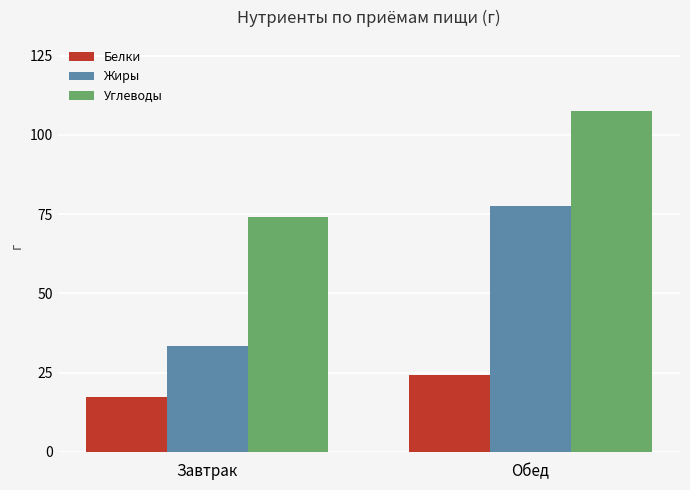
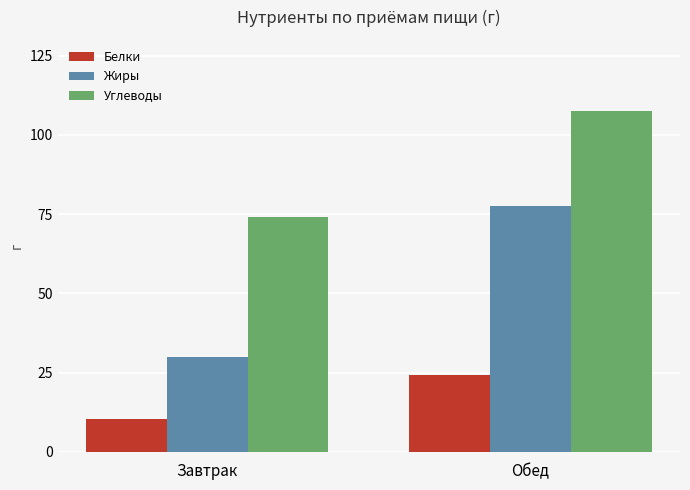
  {
    "Белки": {
-     "Завтрак": 17,
+     "Завтрак": 10,
      "Обед": 24
    },
    "Жиры": {
-     "Завтрак": 33,
+     "Завтрак": 30,
      "Обед": 78
    },
    "Углеводы": {
      "Завтрак": 74,
      "Обед": 108
    }
  }
